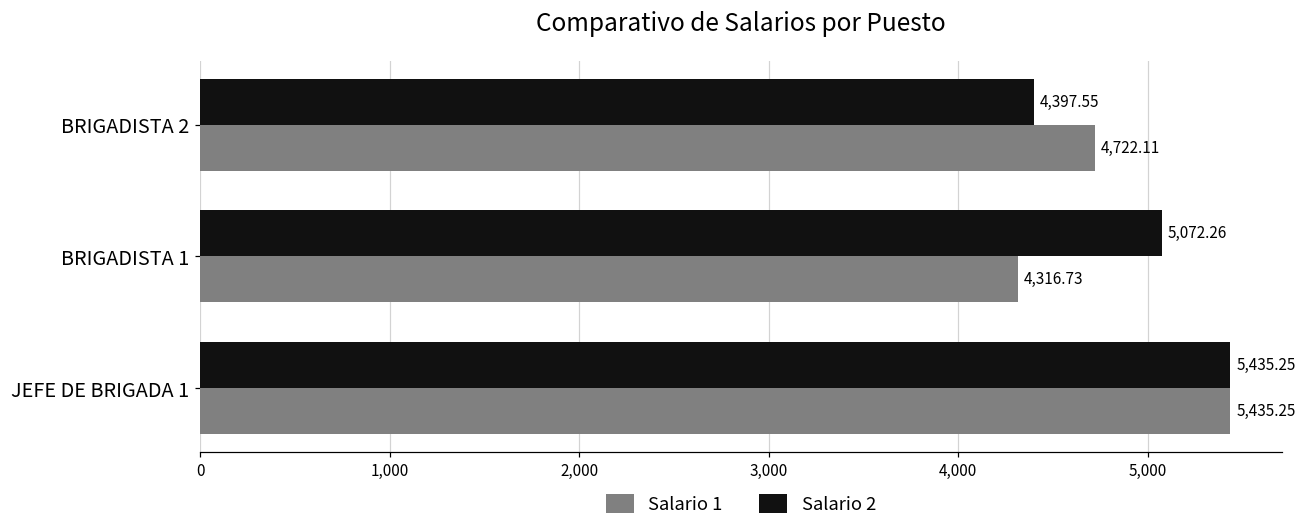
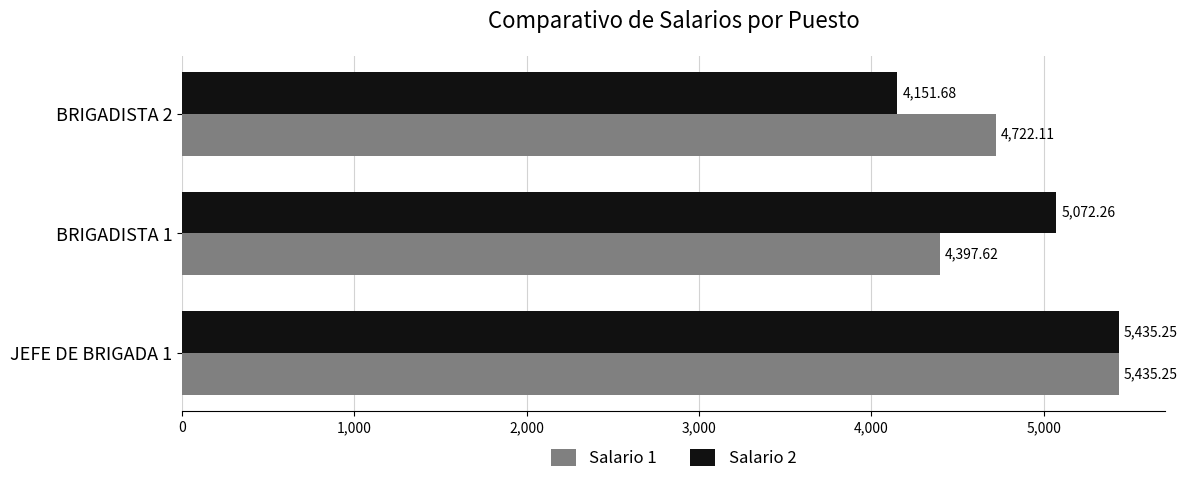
  {
    "Salario 1": {
      "BRIGADISTA 2": "4,722.11",
-     "BRIGADISTA 1": "4,316.73",
+     "BRIGADISTA 1": "4,397.62",
      "JEFE DE BRIGADA 1": "5,435.25"
    },
    "Salario 2": {
-     "BRIGADISTA 2": "4,397.55",
+     "BRIGADISTA 2": "4,151.68",
      "BRIGADISTA 1": "5,072.26",
      "JEFE DE BRIGADA 1": "5,435.25"
    }
  }
